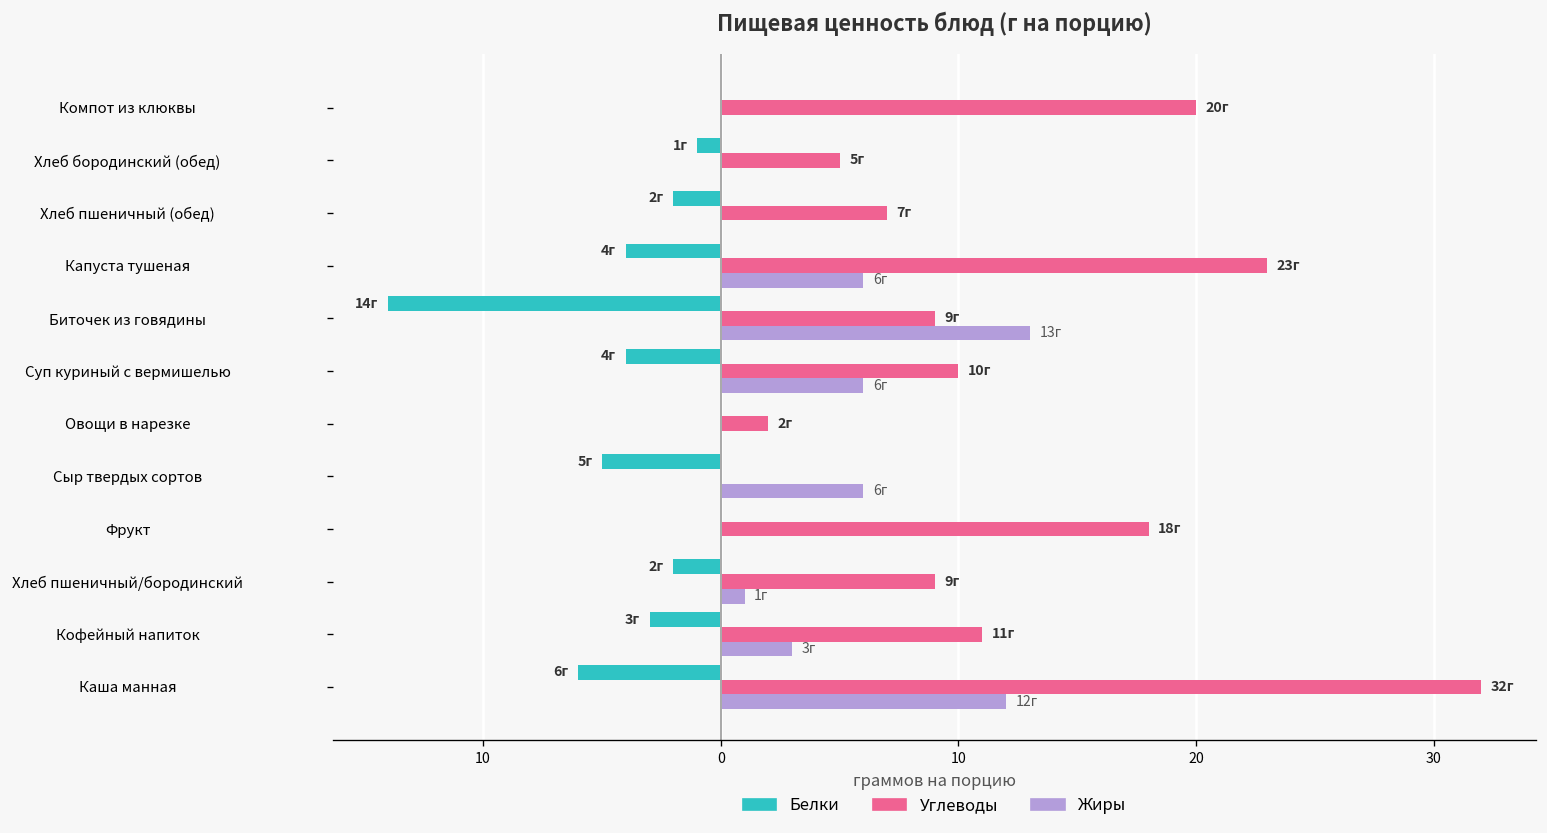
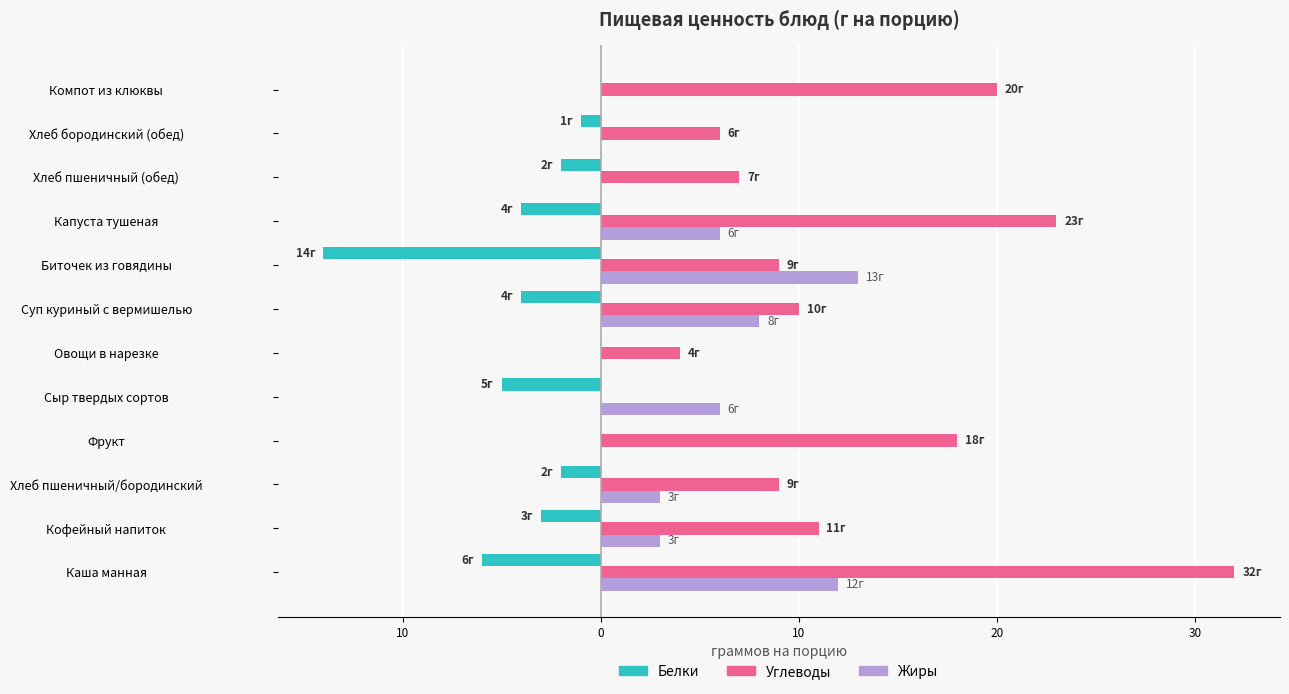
  {
    "Углеводы": {
      "Компот из клюквы": "20г",
-     "Хлеб бородинский (обед)": "5г",
+     "Хлеб бородинский (обед)": "6г",
      "Хлеб пшеничный (обед)": "7г",
      "Капуста тушеная": "23г",
      "Биточек из говядины": "9г",
      "Суп куриный с вермишелью": "10г",
-     "Овощи в нарезке": "2г",
+     "Овощи в нарезке": "4г",
      "Фрукт": "18г",
      "Хлеб пшеничный/бородинский": "9г",
      "Кофейный напиток": "11г",
      "Каша манная": "32г"
    },
    "Жиры": {
      "Капуста тушеная": "6г",
      "Биточек из говядины": "13г",
-     "Суп куриный с вермишелью": "6г",
+     "Суп куриный с вермишелью": "8г",
      "Сыр твердых сортов": "6г",
-     "Хлеб пшеничный/бородинский": "1г",
+     "Хлеб пшеничный/бородинский": "3г",
      "Кофейный напиток": "3г",
      "Каша манная": "12г"
    }
  }
